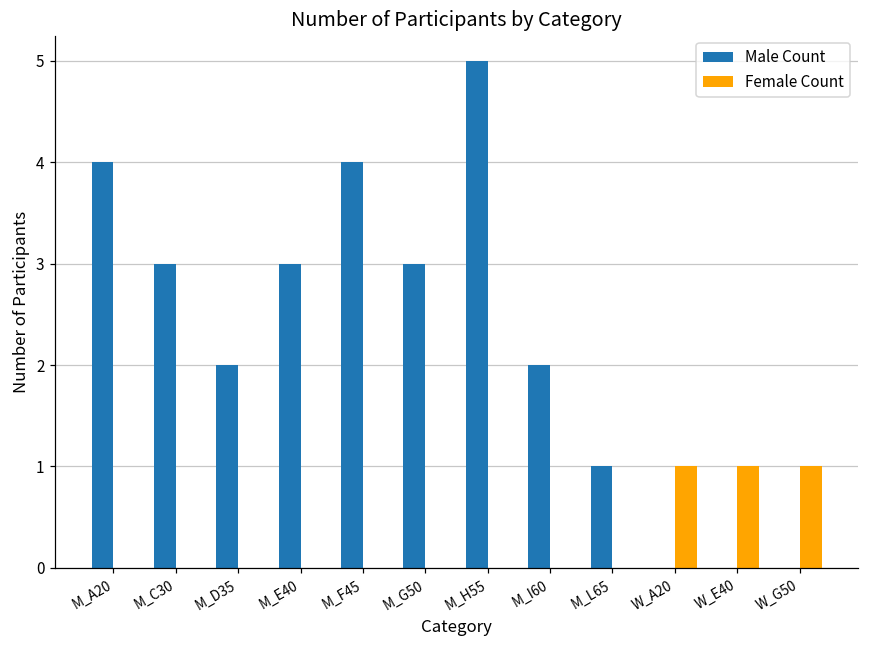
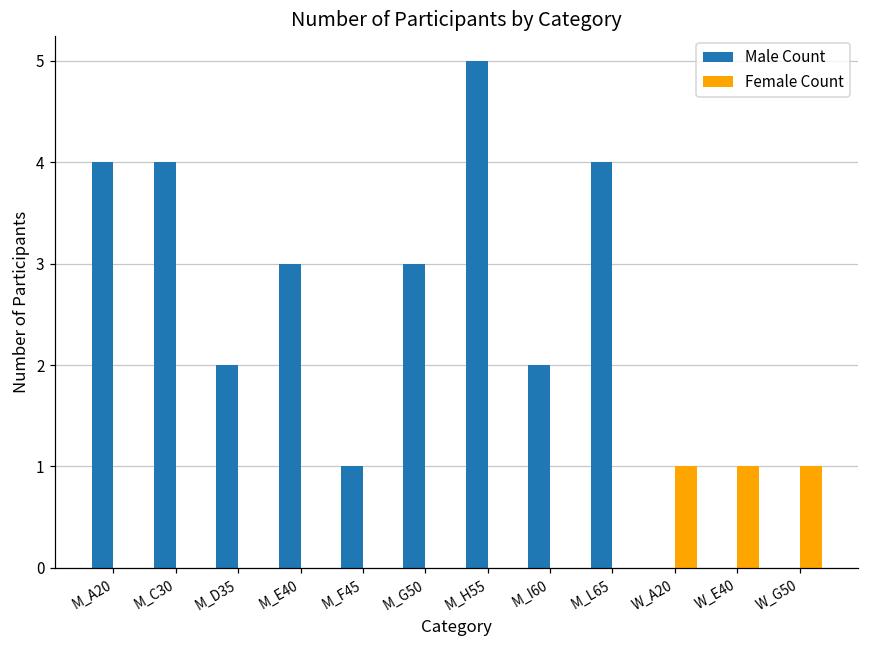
  {
    "Male Count": {
      "M_A20": 4,
-     "M_C30": 3,
+     "M_C30": 4,
      "M_D35": 2,
      "M_E40": 3,
-     "M_F45": 4,
+     "M_F45": 1,
      "M_G50": 3,
      "M_H55": 5,
      "M_I60": 2,
-     "M_L65": 1,
+     "M_L65": 4,
      "W_A20": 0,
      "W_E40": 0,
      "W_G50": 0
    },
    "Female Count": {
      "M_A20": 0,
      "M_C30": 0,
      "M_D35": 0,
      "M_E40": 0,
      "M_F45": 0,
      "M_G50": 0,
      "M_H55": 0,
      "M_I60": 0,
      "M_L65": 0,
      "W_A20": 1,
      "W_E40": 1,
      "W_G50": 1
    }
  }
